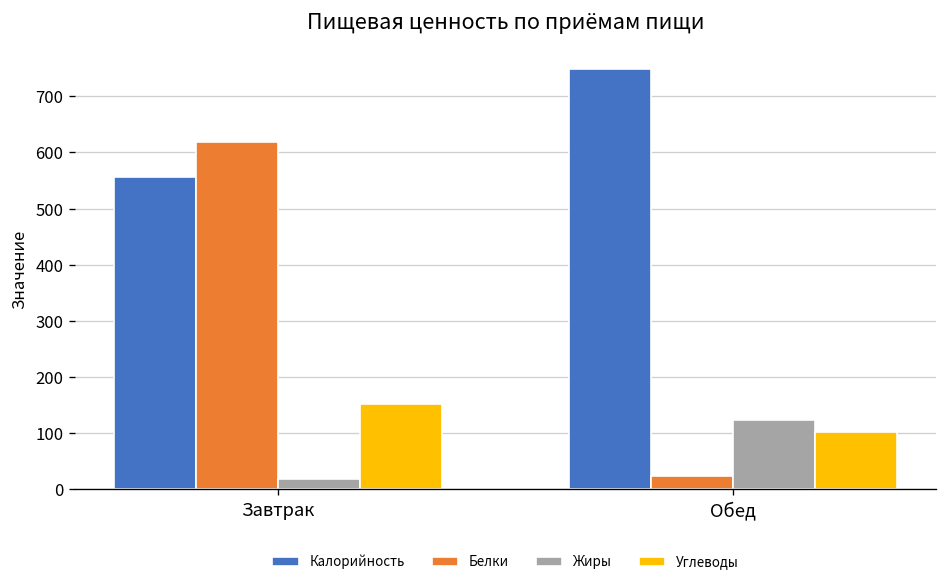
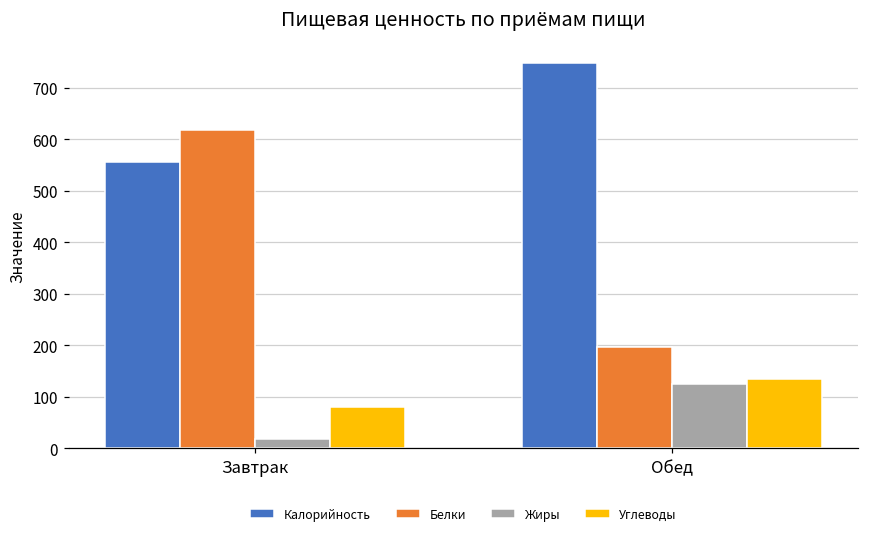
  {
    "Калорийность": {
      "Завтрак": 560,
      "Обед": 750
    },
    "Белки": {
      "Завтрак": 620,
-     "Обед": 20
+     "Обед": 200
    },
    "Жиры": {
      "Завтрак": 20,
      "Обед": 120
    },
    "Углеводы": {
-     "Завтрак": 150,
-     "Обед": 100
+     "Завтрак": 80,
+     "Обед": 130
    }
  }
